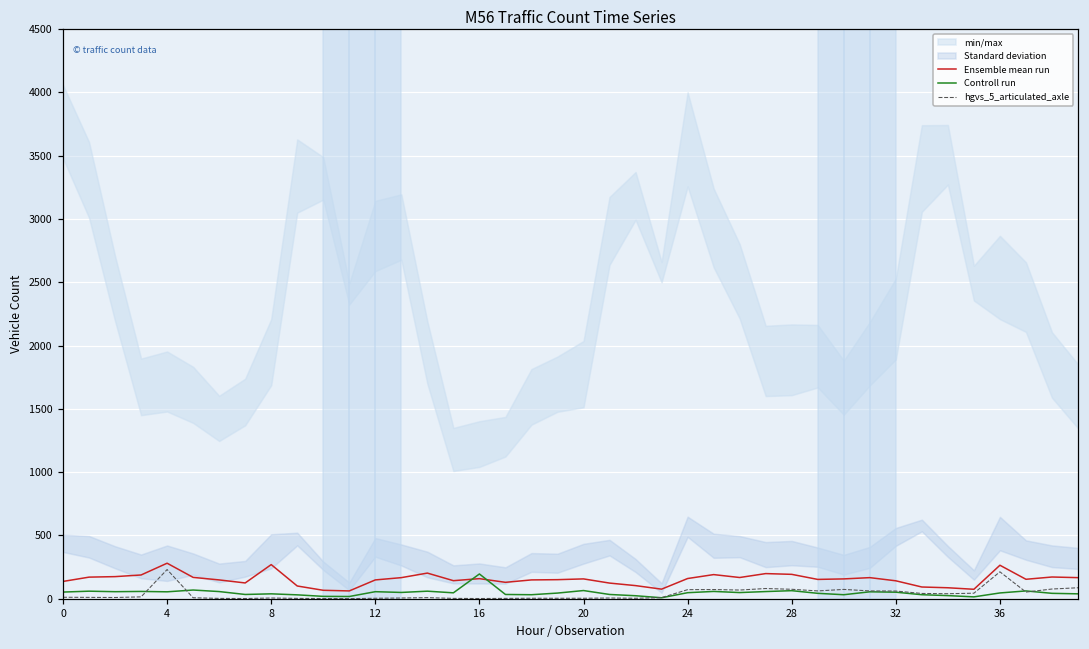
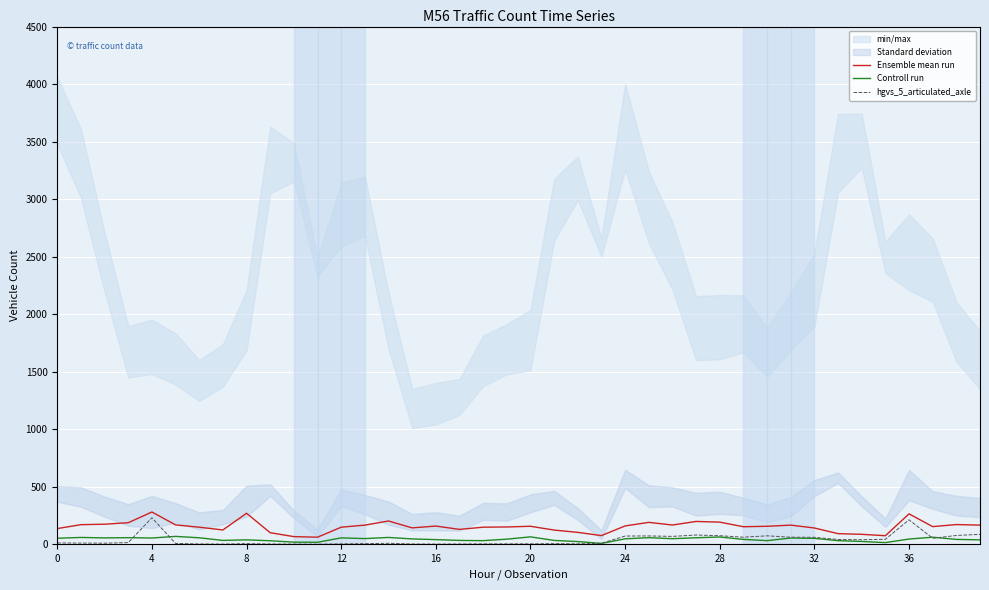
  {
    "Ensemble mean run": {
      "0": 140,
      "4": 280,
      "8": 270,
      "16": 160,
      "20": 160,
      "24": 160,
      "28": 190,
      "36": 260
    },
    "Controll run": {
      "0": 50,
      "4": 50,
      "8": 40,
-     "16": 200,
+     "16": 40,
      "20": 60,
      "24": 50,
      "36": 50
    },
    "hgvs_5_articulated_axle": {
      "0": 10,
      "4": 230,
      "8": 10,
      "16": 0,
      "20": 0,
      "24": 70,
      "36": 210
    }
  }
